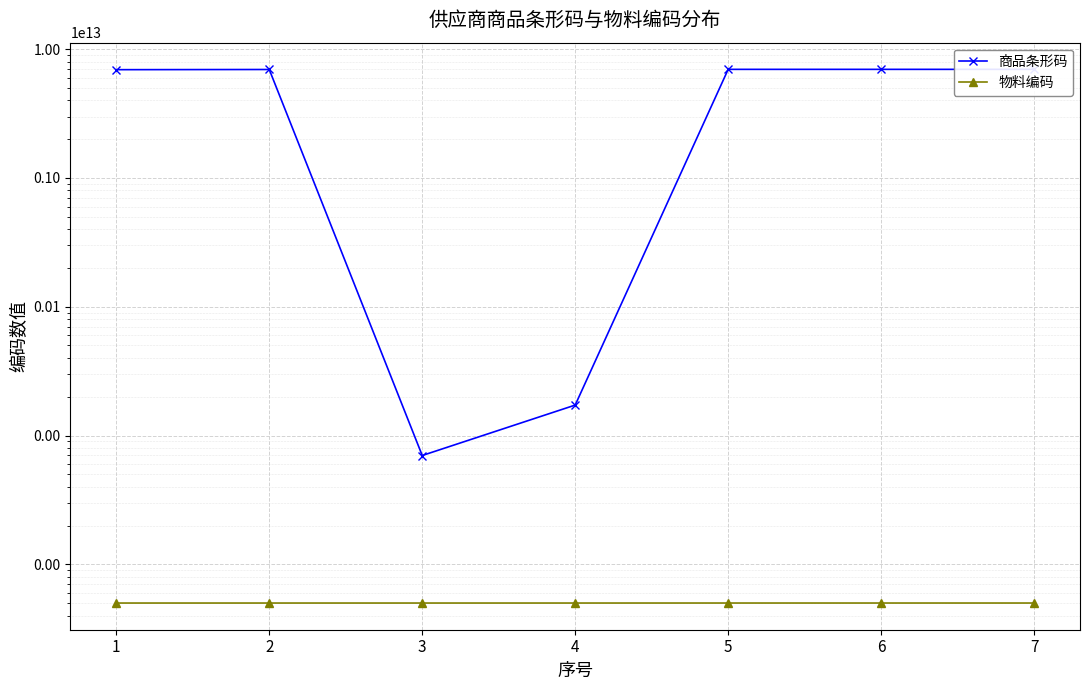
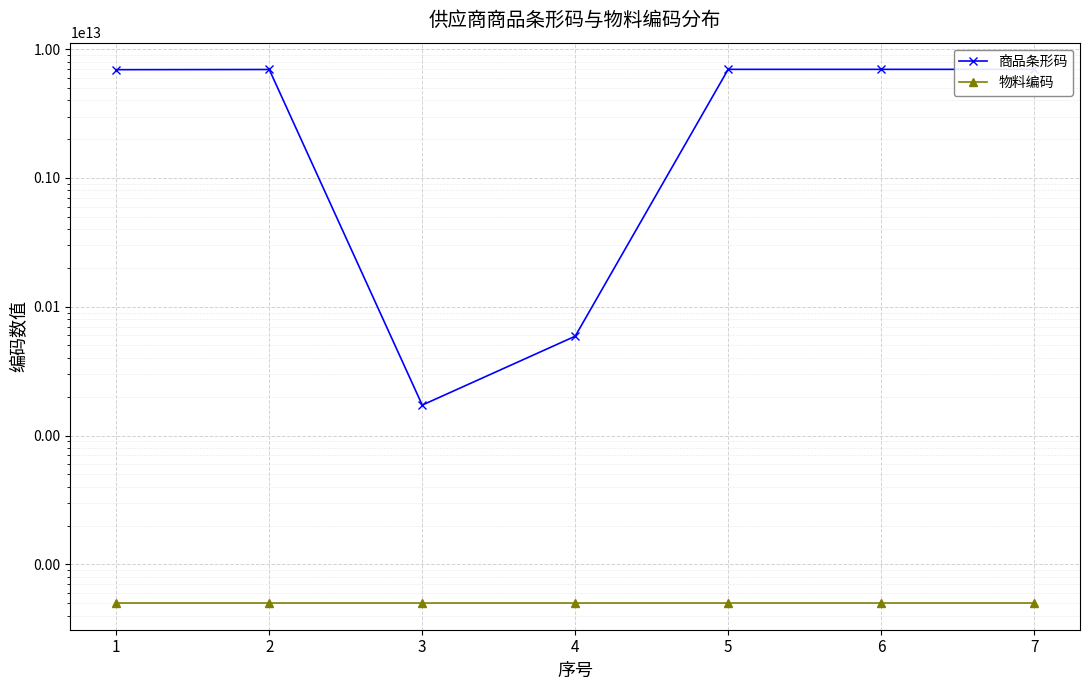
  {
    "商品条形码": {
      "1": 7000000000000,
      "2": 7000000000000,
-     "3": 7000000000,
-     "4": 17000000000,
+     "3": 17000000000,
+     "4": 60000000000,
      "5": 7000000000000,
      "6": 7000000000000
    },
    "物料编码": {
      "1": 500000000,
      "2": 500000000,
      "3": 500000000,
      "4": 500000000,
      "5": 500000000,
      "6": 500000000,
      "7": 500000000
    }
  }
